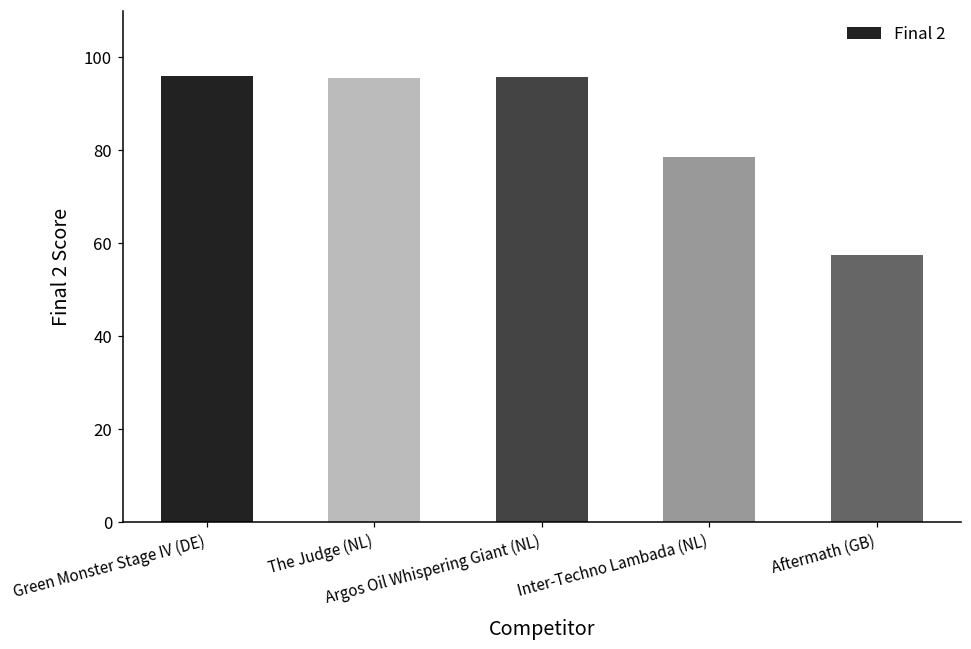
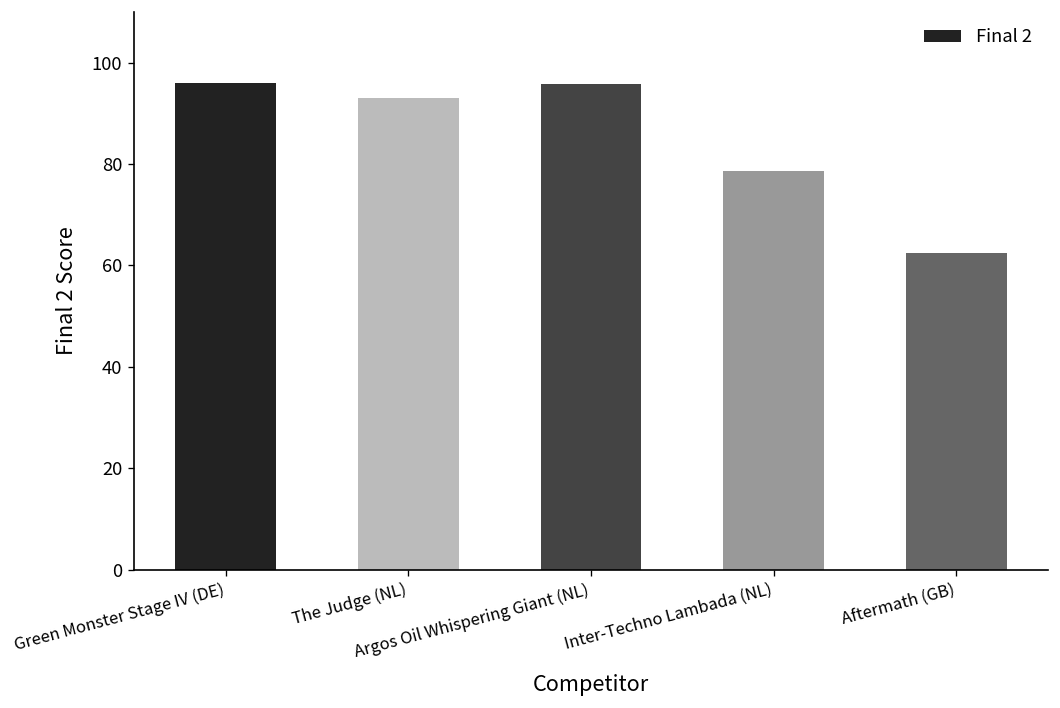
  {
    "Green Monster Stage IV (DE)": 96,
-   "The Judge (NL)": 96,
+   "The Judge (NL)": 93,
    "Argos Oil Whispering Giant (NL)": 96,
    "Inter-Techno Lambada (NL)": 79,
-   "Aftermath (GB)": 57
+   "Aftermath (GB)": 63
  }
